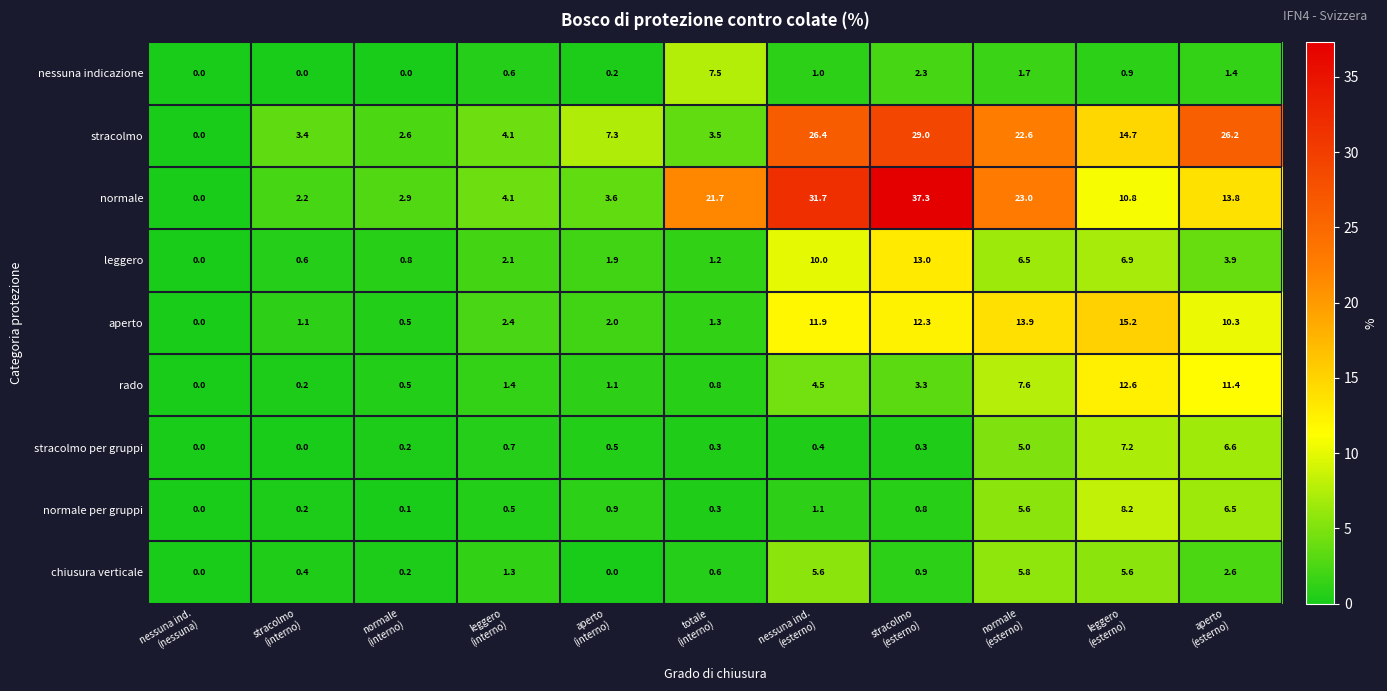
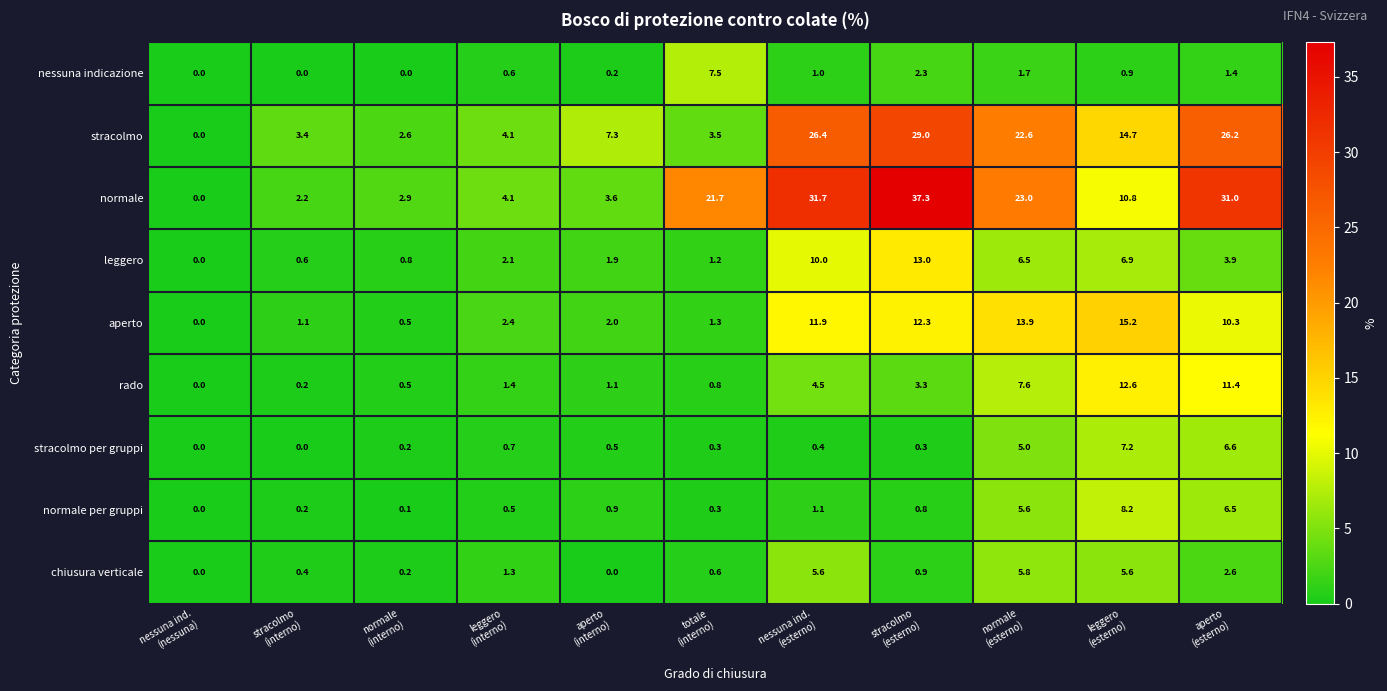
  {
    "nessuna indicazione": {
      "nessuna ind. (nessuna)": 0.0,
      "stracolmo (interno)": 0.0,
      "normale (interno)": 0.0,
      "leggero (interno)": 0.6,
      "aperto (interno)": 0.2,
      "totale (interno)": 7.5,
      "nessuna ind. (esterno)": 1.0,
      "stracolmo (esterno)": 2.3,
      "normale (esterno)": 1.7,
      "leggero (esterno)": 0.9,
      "aperto (esterno)": 1.4
    },
    "stracolmo": {
      "nessuna ind. (nessuna)": 0.0,
      "stracolmo (interno)": 3.4,
      "normale (interno)": 2.6,
      "leggero (interno)": 4.1,
      "aperto (interno)": 7.3,
      "totale (interno)": 3.5,
      "nessuna ind. (esterno)": 26.4,
      "stracolmo (esterno)": 29.0,
      "normale (esterno)": 22.6,
      "leggero (esterno)": 14.7,
      "aperto (esterno)": 26.2
    },
    "normale": {
      "nessuna ind. (nessuna)": 0.0,
      "stracolmo (interno)": 2.2,
      "normale (interno)": 2.9,
      "leggero (interno)": 4.1,
      "aperto (interno)": 3.6,
      "totale (interno)": 21.7,
      "nessuna ind. (esterno)": 31.7,
      "stracolmo (esterno)": 37.3,
      "normale (esterno)": 23.0,
      "leggero (esterno)": 10.8,
-     "aperto (esterno)": 13.8
+     "aperto (esterno)": 31.0
    },
    "leggero": {
      "nessuna ind. (nessuna)": 0.0,
      "stracolmo (interno)": 0.6,
      "normale (interno)": 0.8,
      "leggero (interno)": 2.1,
      "aperto (interno)": 1.9,
      "totale (interno)": 1.2,
      "nessuna ind. (esterno)": 10.0,
      "stracolmo (esterno)": 13.0,
      "normale (esterno)": 6.5,
      "leggero (esterno)": 6.9,
      "aperto (esterno)": 3.9
    },
    "aperto": {
      "nessuna ind. (nessuna)": 0.0,
      "stracolmo (interno)": 1.1,
      "normale (interno)": 0.5,
      "leggero (interno)": 2.4,
      "aperto (interno)": 2.0,
      "totale (interno)": 1.3,
      "nessuna ind. (esterno)": 11.9,
      "stracolmo (esterno)": 12.3,
      "normale (esterno)": 13.9,
      "leggero (esterno)": 15.2,
      "aperto (esterno)": 10.3
    },
    "rado": {
      "nessuna ind. (nessuna)": 0.0,
      "stracolmo (interno)": 0.2,
      "normale (interno)": 0.5,
      "leggero (interno)": 1.4,
      "aperto (interno)": 1.1,
      "totale (interno)": 0.8,
      "nessuna ind. (esterno)": 4.5,
      "stracolmo (esterno)": 3.3,
      "normale (esterno)": 7.6,
      "leggero (esterno)": 12.6,
      "aperto (esterno)": 11.4
    },
    "stracolmo per gruppi": {
      "nessuna ind. (nessuna)": 0.0,
      "stracolmo (interno)": 0.0,
      "normale (interno)": 0.2,
      "leggero (interno)": 0.7,
      "aperto (interno)": 0.5,
      "totale (interno)": 0.3,
      "nessuna ind. (esterno)": 0.4,
      "stracolmo (esterno)": 0.3,
      "normale (esterno)": 5.0,
      "leggero (esterno)": 7.2,
      "aperto (esterno)": 6.6
    },
    "normale per gruppi": {
      "nessuna ind. (nessuna)": 0.0,
      "stracolmo (interno)": 0.2,
      "normale (interno)": 0.1,
      "leggero (interno)": 0.5,
      "aperto (interno)": 0.9,
      "totale (interno)": 0.3,
      "nessuna ind. (esterno)": 1.1,
      "stracolmo (esterno)": 0.8,
      "normale (esterno)": 5.6,
      "leggero (esterno)": 8.2,
      "aperto (esterno)": 6.5
    },
    "chiusura verticale": {
      "nessuna ind. (nessuna)": 0.0,
      "stracolmo (interno)": 0.4,
      "normale (interno)": 0.2,
      "leggero (interno)": 1.3,
      "aperto (interno)": 0.0,
      "totale (interno)": 0.6,
      "nessuna ind. (esterno)": 5.6,
      "stracolmo (esterno)": 0.9,
      "normale (esterno)": 5.8,
      "leggero (esterno)": 5.6,
      "aperto (esterno)": 2.6
    }
  }
